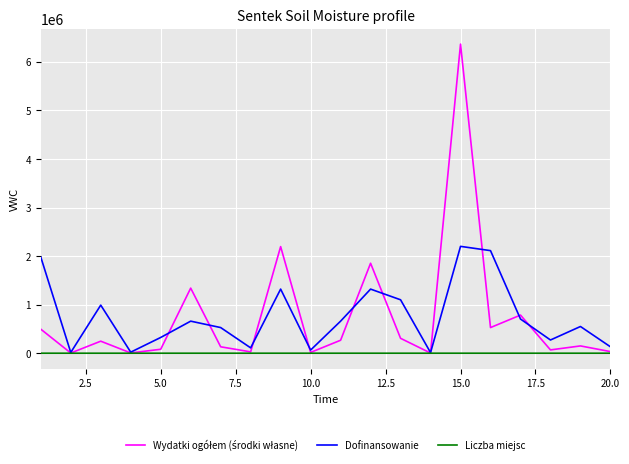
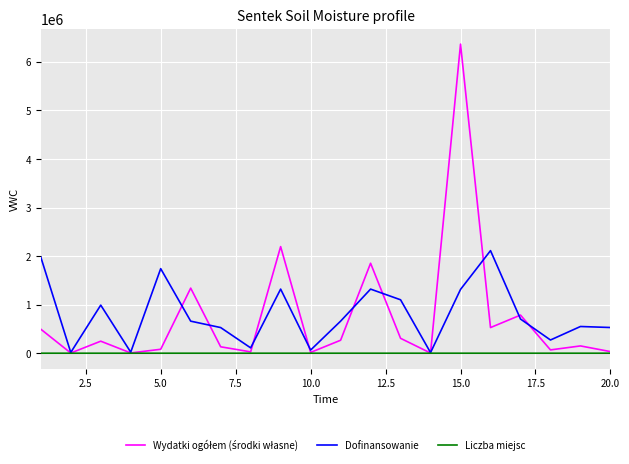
  {
    "Wydatki ogółem (środki własne)": {
      "5.0": 100000,
      "15.0": 6400000
    },
    "Dofinansowanie": {
-     "5.0": 300000,
-     "15.0": 2200000,
-     "20.0": 100000
+     "5.0": 1700000,
+     "15.0": 1300000,
+     "20.0": 500000
    },
    "Liczba miejsc": {
      "5.0": 0,
      "15.0": 0
    }
  }
